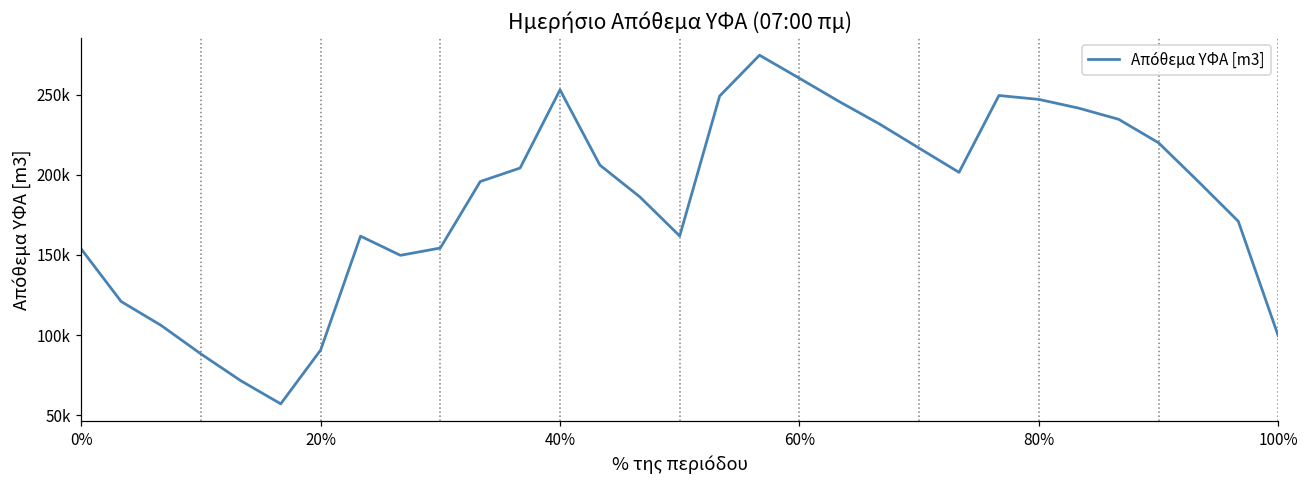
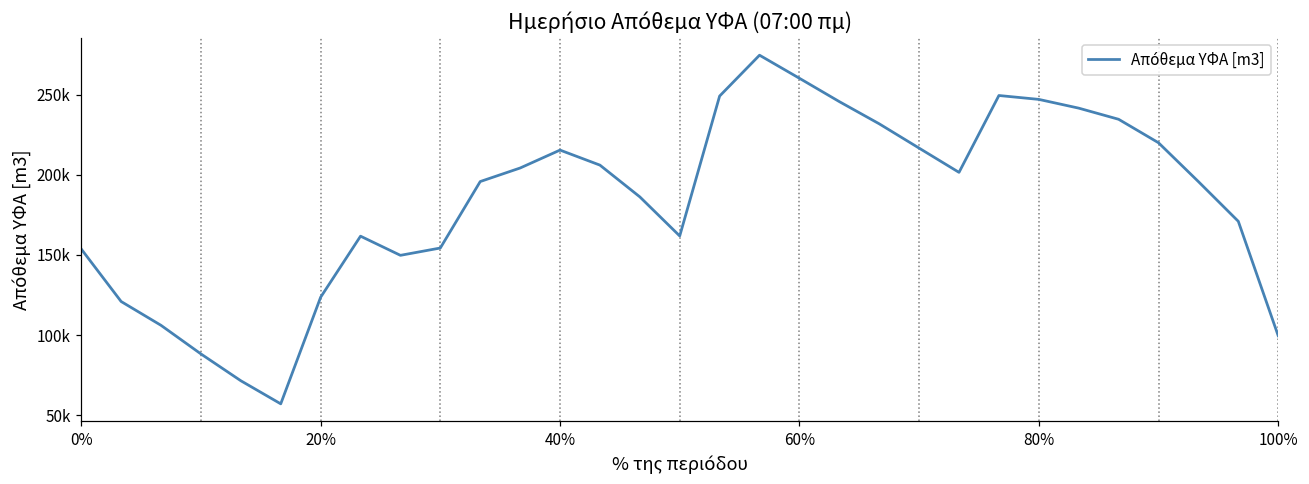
  {
    "0%": 154000,
-   "20%": 91000,
-   "40%": 253000,
+   "20%": 124000,
+   "40%": 215000,
    "60%": 260000,
    "80%": 247000,
    "100%": 100000
  }
